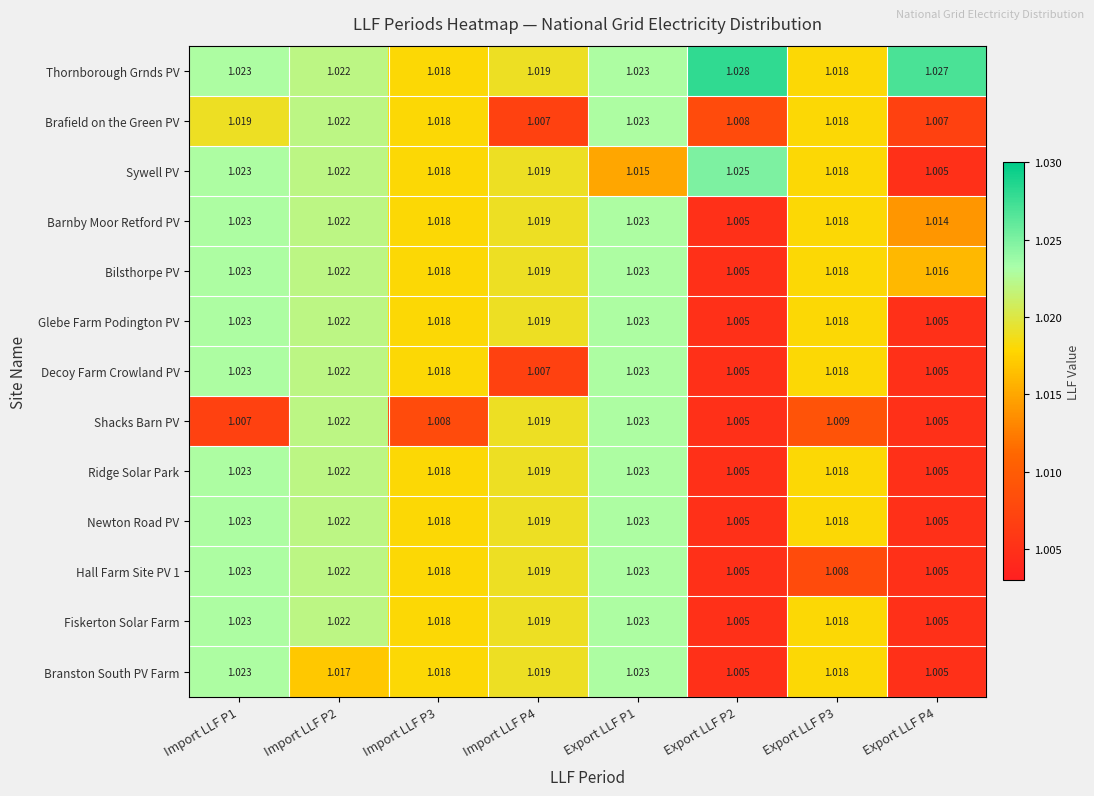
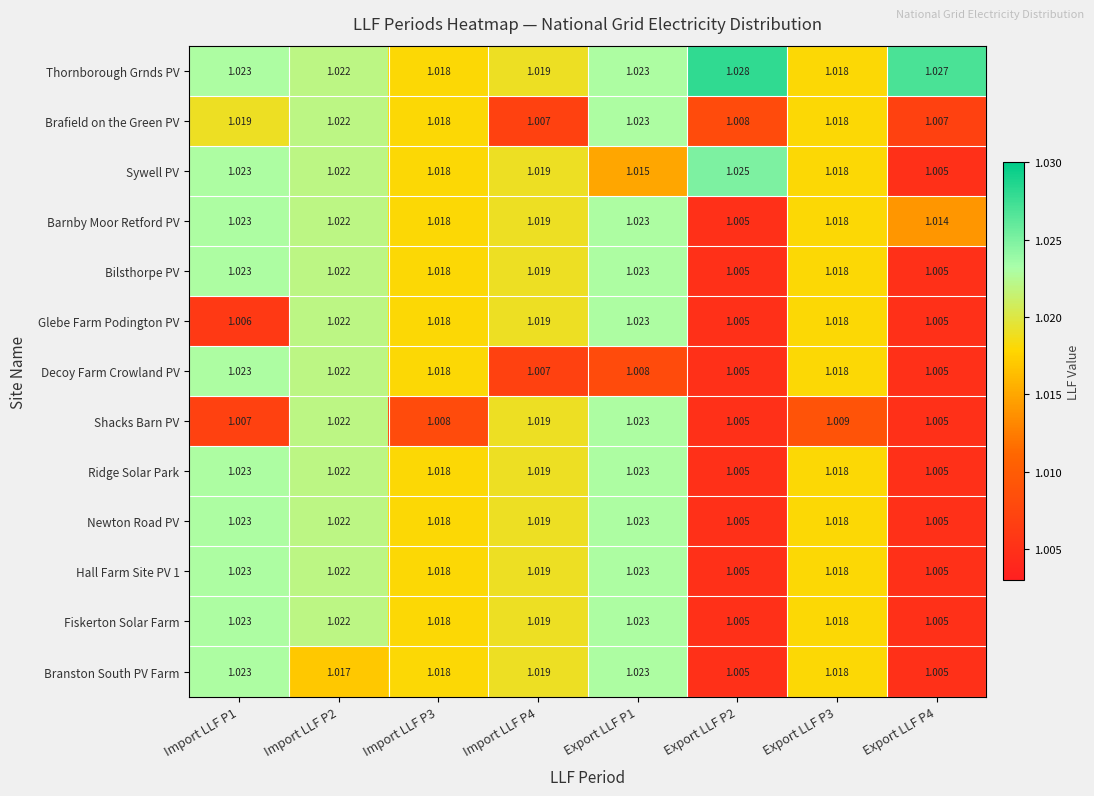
  {
    "Thornborough Grnds PV": {
      "Import LLF P1": 1.023,
      "Import LLF P2": 1.022,
      "Import LLF P3": 1.018,
      "Import LLF P4": 1.019,
      "Export LLF P1": 1.023,
      "Export LLF P2": 1.028,
      "Export LLF P3": 1.018,
      "Export LLF P4": 1.027
    },
    "Brafield on the Green PV": {
      "Import LLF P1": 1.019,
      "Import LLF P2": 1.022,
      "Import LLF P3": 1.018,
      "Import LLF P4": 1.007,
      "Export LLF P1": 1.023,
      "Export LLF P2": 1.008,
      "Export LLF P3": 1.018,
      "Export LLF P4": 1.007
    },
    "Sywell PV": {
      "Import LLF P1": 1.023,
      "Import LLF P2": 1.022,
      "Import LLF P3": 1.018,
      "Import LLF P4": 1.019,
      "Export LLF P1": 1.015,
      "Export LLF P2": 1.025,
      "Export LLF P3": 1.018,
      "Export LLF P4": 1.005
    },
    "Barnby Moor Retford PV": {
      "Import LLF P1": 1.023,
      "Import LLF P2": 1.022,
      "Import LLF P3": 1.018,
      "Import LLF P4": 1.019,
      "Export LLF P1": 1.023,
      "Export LLF P2": 1.005,
      "Export LLF P3": 1.018,
      "Export LLF P4": 1.014
    },
    "Bilsthorpe PV": {
      "Import LLF P1": 1.023,
      "Import LLF P2": 1.022,
      "Import LLF P3": 1.018,
      "Import LLF P4": 1.019,
      "Export LLF P1": 1.023,
      "Export LLF P2": 1.005,
      "Export LLF P3": 1.018,
-     "Export LLF P4": 1.016
+     "Export LLF P4": 1.005
    },
    "Glebe Farm Podington PV": {
-     "Import LLF P1": 1.023,
+     "Import LLF P1": 1.006,
      "Import LLF P2": 1.022,
      "Import LLF P3": 1.018,
      "Import LLF P4": 1.019,
      "Export LLF P1": 1.023,
      "Export LLF P2": 1.005,
      "Export LLF P3": 1.018,
      "Export LLF P4": 1.005
    },
    "Decoy Farm Crowland PV": {
      "Import LLF P1": 1.023,
      "Import LLF P2": 1.022,
      "Import LLF P3": 1.018,
      "Import LLF P4": 1.007,
-     "Export LLF P1": 1.023,
+     "Export LLF P1": 1.008,
      "Export LLF P2": 1.005,
      "Export LLF P3": 1.018,
      "Export LLF P4": 1.005
    },
    "Shacks Barn PV": {
      "Import LLF P1": 1.007,
      "Import LLF P2": 1.022,
      "Import LLF P3": 1.008,
      "Import LLF P4": 1.019,
      "Export LLF P1": 1.023,
      "Export LLF P2": 1.005,
      "Export LLF P3": 1.009,
      "Export LLF P4": 1.005
    },
    "Ridge Solar Park": {
      "Import LLF P1": 1.023,
      "Import LLF P2": 1.022,
      "Import LLF P3": 1.018,
      "Import LLF P4": 1.019,
      "Export LLF P1": 1.023,
      "Export LLF P2": 1.005,
      "Export LLF P3": 1.018,
      "Export LLF P4": 1.005
    },
    "Newton Road PV": {
      "Import LLF P1": 1.023,
      "Import LLF P2": 1.022,
      "Import LLF P3": 1.018,
      "Import LLF P4": 1.019,
      "Export LLF P1": 1.023,
      "Export LLF P2": 1.005,
      "Export LLF P3": 1.018,
      "Export LLF P4": 1.005
    },
    "Hall Farm Site PV 1": {
      "Import LLF P1": 1.023,
      "Import LLF P2": 1.022,
      "Import LLF P3": 1.018,
      "Import LLF P4": 1.019,
      "Export LLF P1": 1.023,
      "Export LLF P2": 1.005,
-     "Export LLF P3": 1.008,
+     "Export LLF P3": 1.018,
      "Export LLF P4": 1.005
    },
    "Fiskerton Solar Farm": {
      "Import LLF P1": 1.023,
      "Import LLF P2": 1.022,
      "Import LLF P3": 1.018,
      "Import LLF P4": 1.019,
      "Export LLF P1": 1.023,
      "Export LLF P2": 1.005,
      "Export LLF P3": 1.018,
      "Export LLF P4": 1.005
    },
    "Branston South PV Farm": {
      "Import LLF P1": 1.023,
      "Import LLF P2": 1.017,
      "Import LLF P3": 1.018,
      "Import LLF P4": 1.019,
      "Export LLF P1": 1.023,
      "Export LLF P2": 1.005,
      "Export LLF P3": 1.018,
      "Export LLF P4": 1.005
    }
  }
